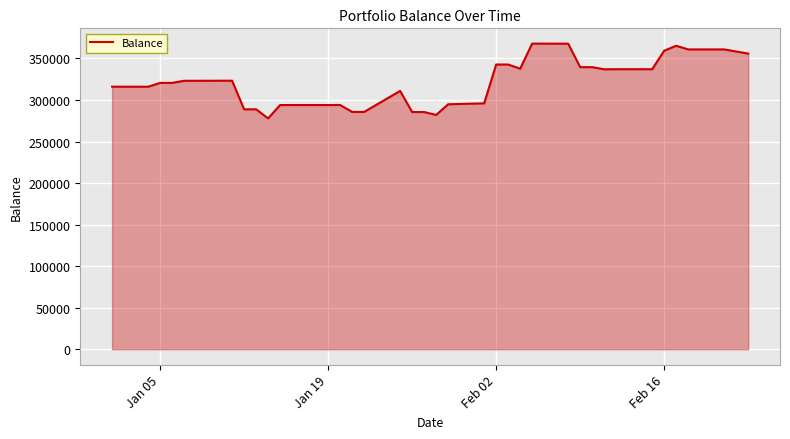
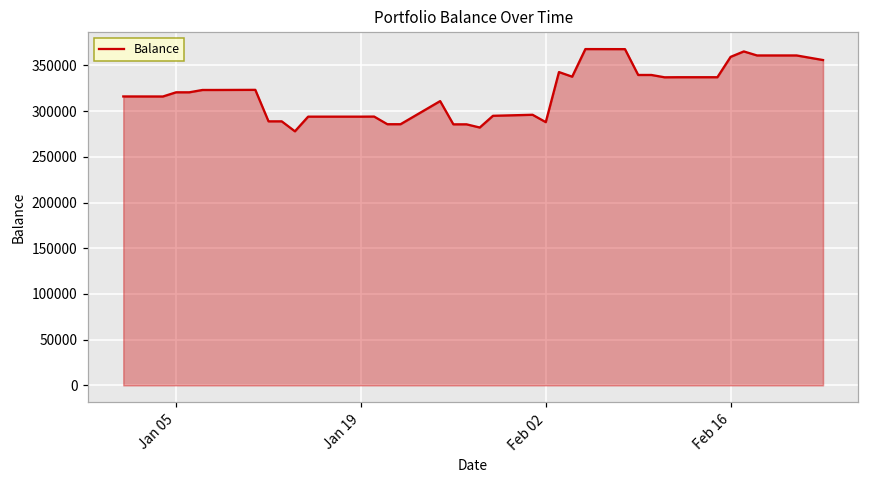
  {
    "Jan 05": 320000,
    "Jan 19": 290000,
-   "Feb 02": 340000,
+   "Feb 02": 290000,
    "Feb 16": 360000
  }
